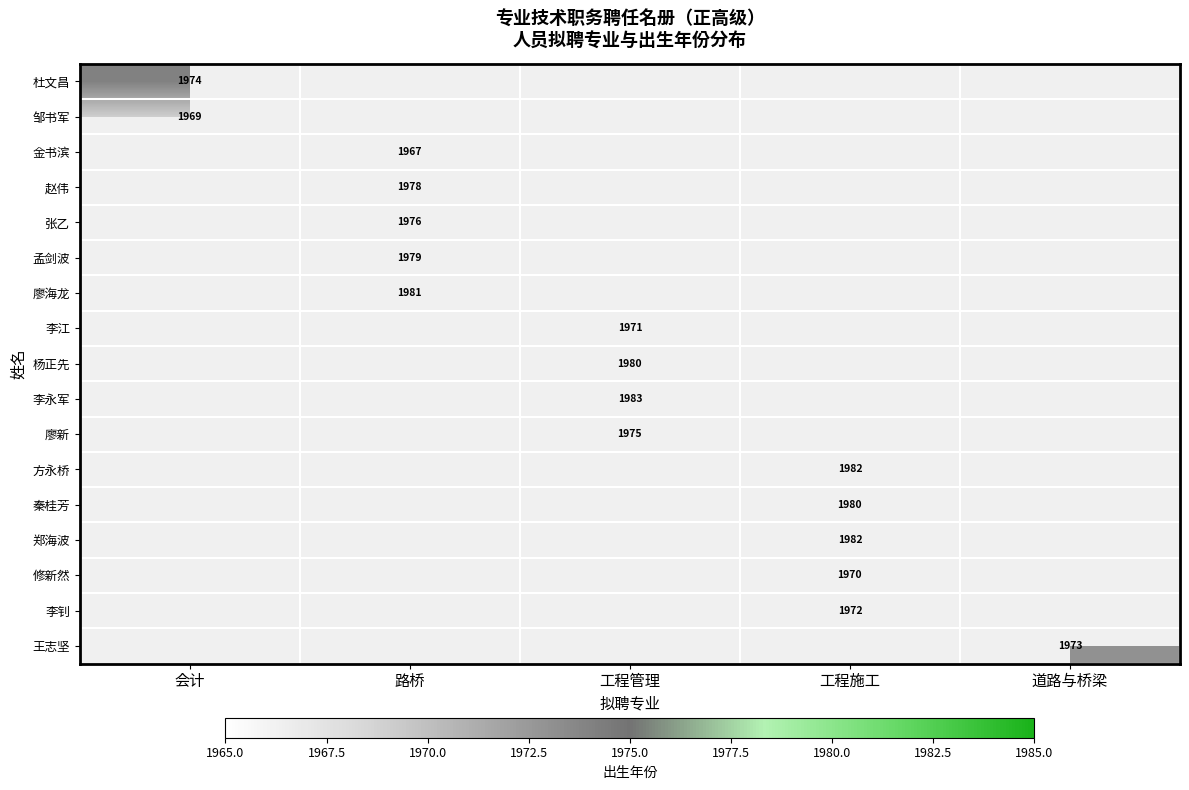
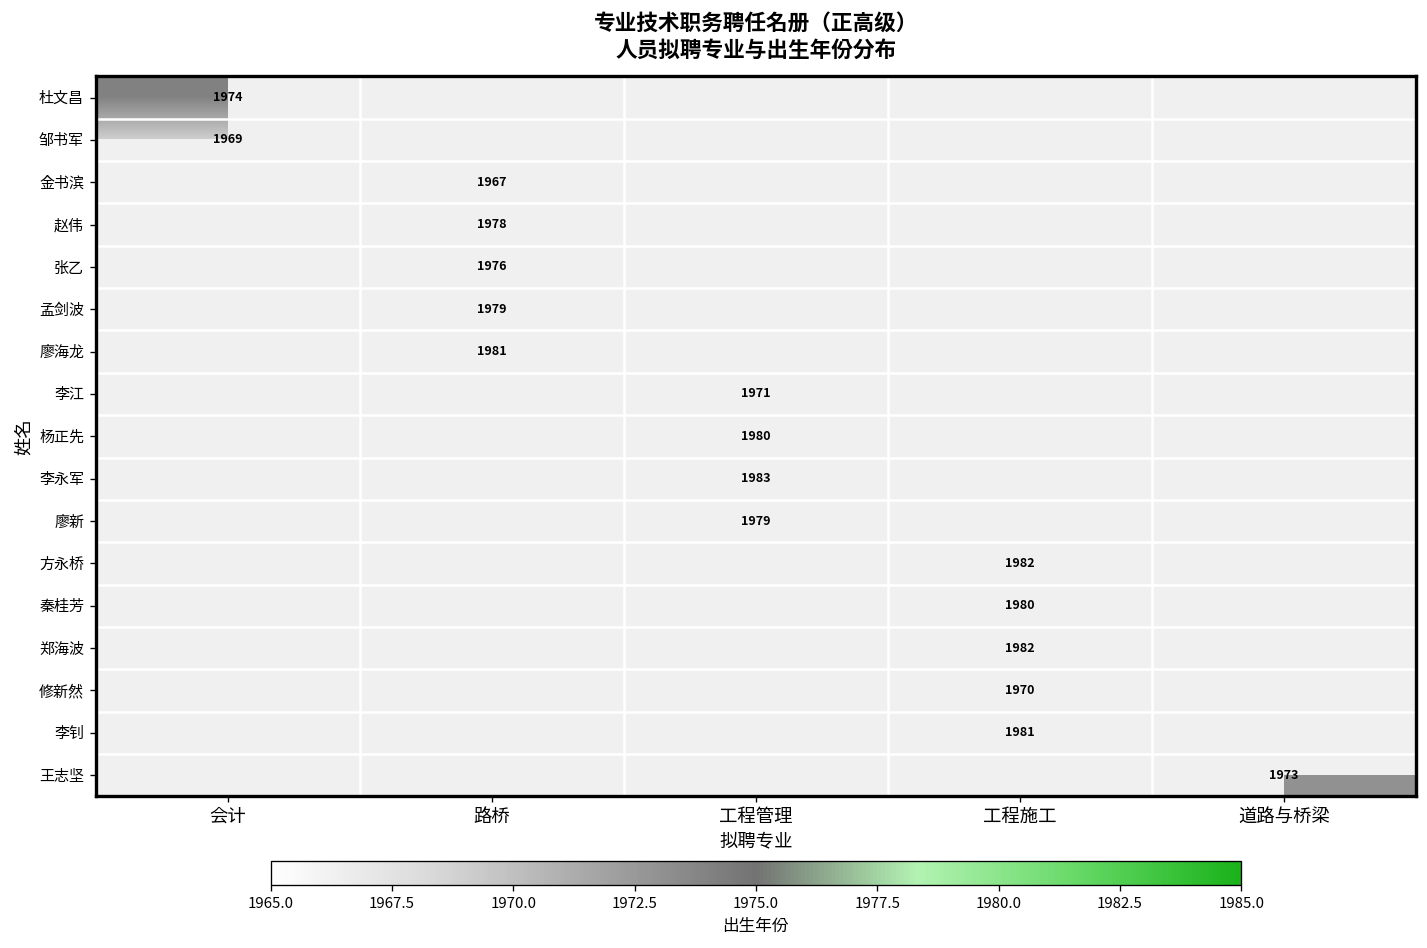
  {
    "杜文昌": {
      "会计": 1974
    },
    "邹书军": {
      "会计": 1969
    },
    "金书滨": {
      "路桥": 1967
    },
    "赵伟": {
      "路桥": 1978
    },
    "张乙": {
      "路桥": 1976
    },
    "孟剑波": {
      "路桥": 1979
    },
    "廖海龙": {
      "路桥": 1981
    },
    "李江": {
      "工程管理": 1971
    },
    "杨正先": {
      "工程管理": 1980
    },
    "李永军": {
      "工程管理": 1983
    },
    "廖新": {
-     "工程管理": 1975
+     "工程管理": 1979
    },
    "方永桥": {
      "工程施工": 1982
    },
    "秦桂芳": {
      "工程施工": 1980
    },
    "郑海波": {
      "工程施工": 1982
    },
    "修新然": {
      "工程施工": 1970
    },
    "李钊": {
-     "工程施工": 1972
+     "工程施工": 1981
    },
    "王志坚": {
      "道路与桥梁": 1973
    }
  }
